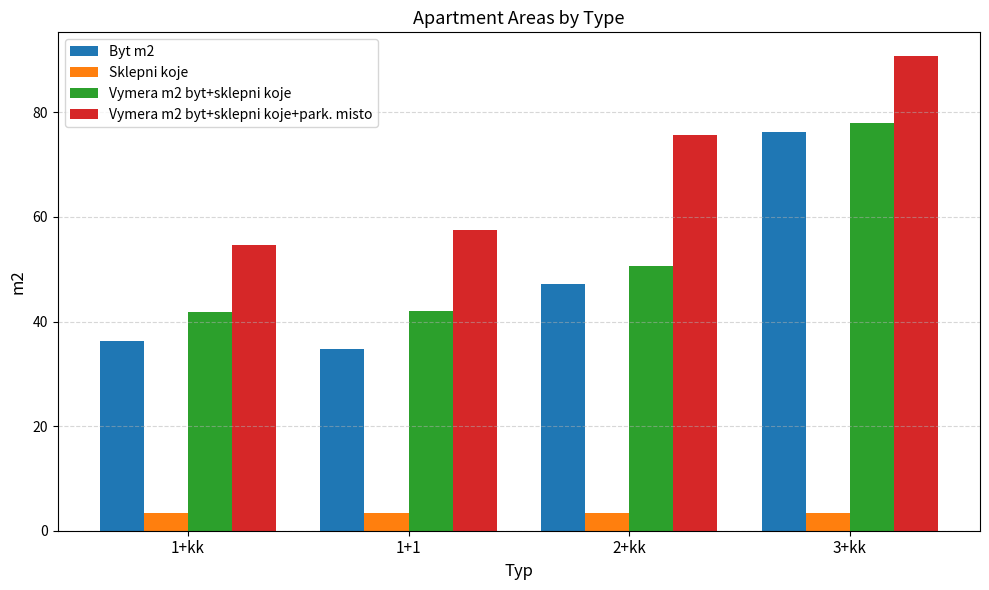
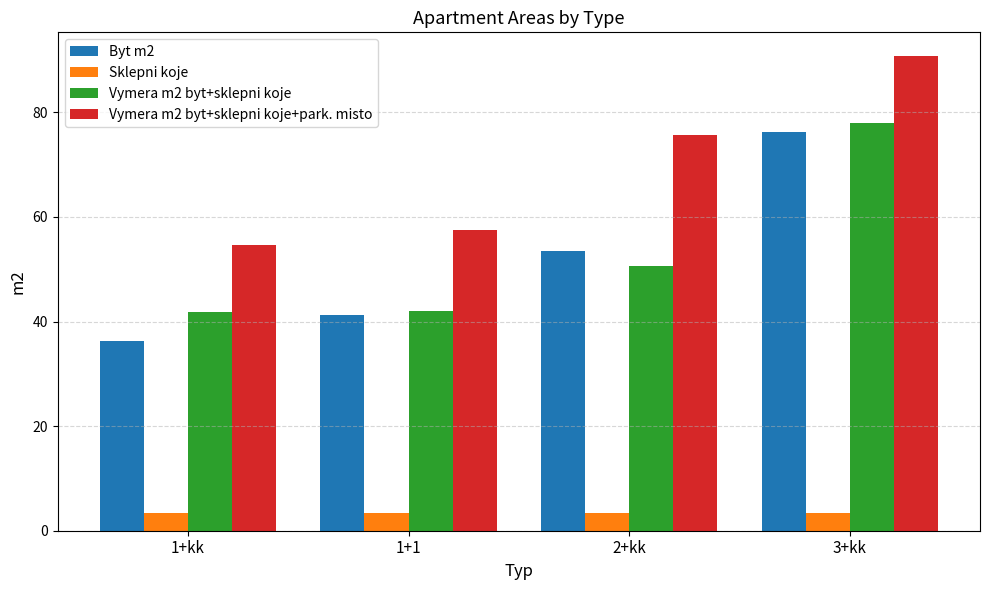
  {
    "Byt m2": {
      "1+kk": 36,
-     "1+1": 35,
-     "2+kk": 47,
+     "1+1": 41,
+     "2+kk": 54,
      "3+kk": 76
    },
    "Sklepni koje": {
      "1+kk": 3,
      "1+1": 3,
      "2+kk": 3,
      "3+kk": 3
    },
    "Vymera m2 byt+sklepni koje": {
      "1+kk": 42,
      "1+1": 42,
      "2+kk": 51,
      "3+kk": 78
    },
    "Vymera m2 byt+sklepni koje+park. misto": {
      "1+kk": 55,
      "1+1": 58,
      "2+kk": 76,
      "3+kk": 91
    }
  }
